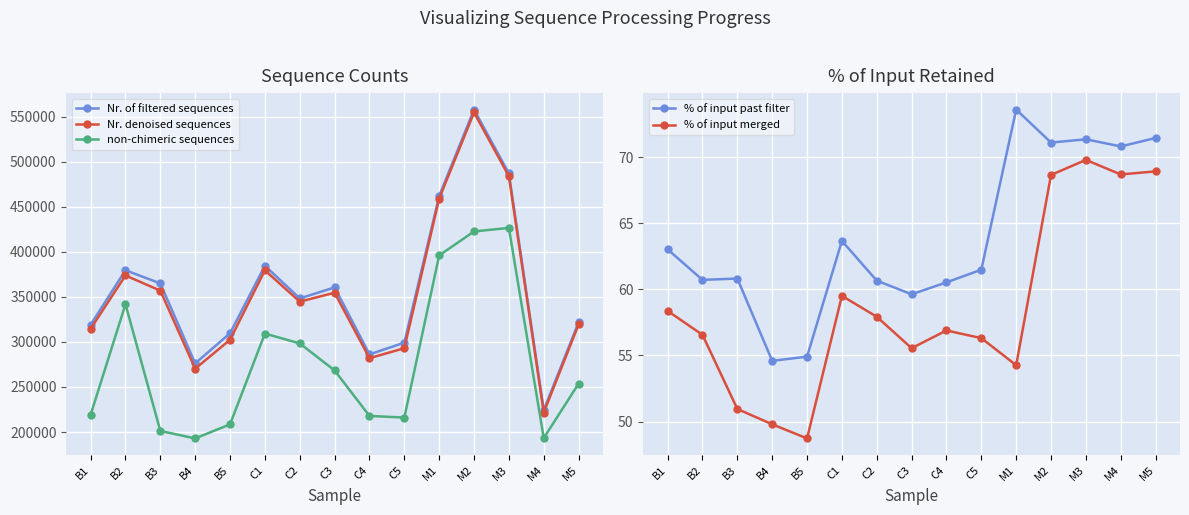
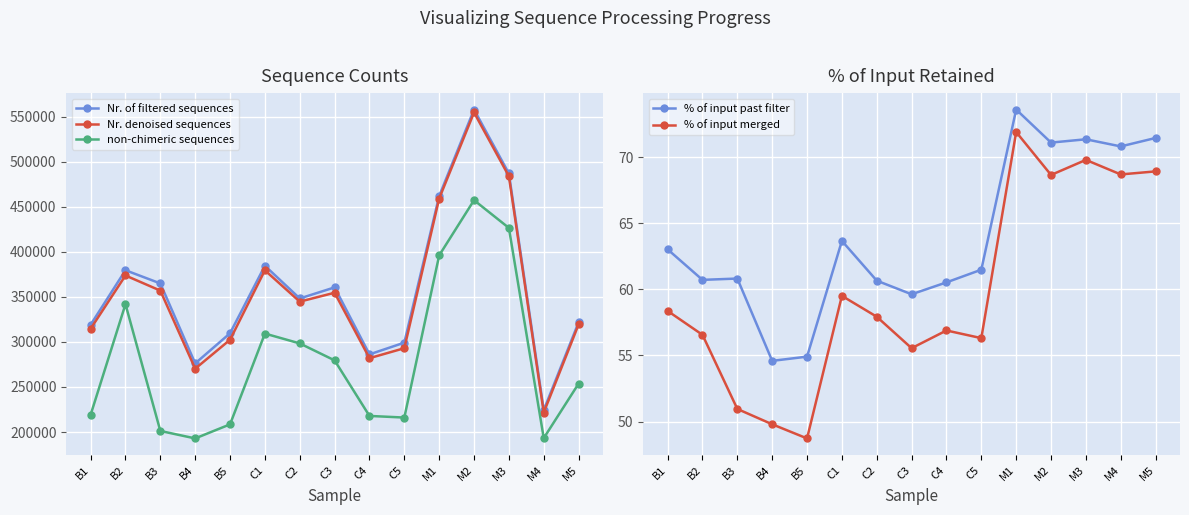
  {
    "Sequence Counts": {
      "Nr. of filtered sequences": {
        "B1": 320000,
        "B2": 380000,
        "B3": 360000,
        "B4": 280000,
        "B5": 310000,
        "C1": 380000,
        "C2": 350000,
        "C3": 360000,
        "C4": 290000,
        "C5": 300000,
        "M2": 560000,
        "M3": 490000
      },
      "Nr. denoised sequences": {
        "B1": 310000,
        "B2": 370000,
        "B3": 360000,
        "B4": 270000,
        "B5": 300000,
        "C1": 380000,
        "C2": 340000,
        "C3": 350000,
        "C4": 280000,
        "C5": 290000,
        "M2": 550000,
        "M3": 480000
      },
      "non-chimeric sequences": {
        "B1": 220000,
        "B2": 340000,
        "B3": 200000,
        "B4": 190000,
        "B5": 210000,
        "C1": 310000,
        "C2": 300000,
-       "C3": 270000,
+       "C3": 280000,
        "C4": 220000,
        "C5": 220000,
        "M1": 400000,
-       "M2": 420000,
+       "M2": 460000,
        "M3": 430000,
        "M4": 190000,
        "M5": 250000
      }
    },
    "% of Input Retained": {
      "% of input past filter": {
        "B1": 63.0,
        "B2": 60.7,
        "B3": 60.8,
        "B4": 54.6,
        "B5": 54.9,
        "C1": 63.7,
        "C2": 60.7,
        "C3": 59.6,
        "C4": 60.5,
        "C5": 61.5,
        "M1": 73.6,
        "M2": 71.1,
        "M3": 71.4,
        "M4": 70.8,
        "M5": 71.5
      },
      "% of input merged": {
        "B1": 58.4,
        "B2": 56.6,
        "B3": 51.0,
        "B4": 49.8,
        "B5": 48.7,
        "C1": 59.5,
        "C2": 57.9,
        "C3": 55.6,
        "C4": 56.9,
        "C5": 56.3,
-       "M1": 54.3,
+       "M1": 71.9,
        "M2": 68.7,
        "M3": 69.8,
        "M4": 68.7,
        "M5": 68.9
      }
    }
  }
